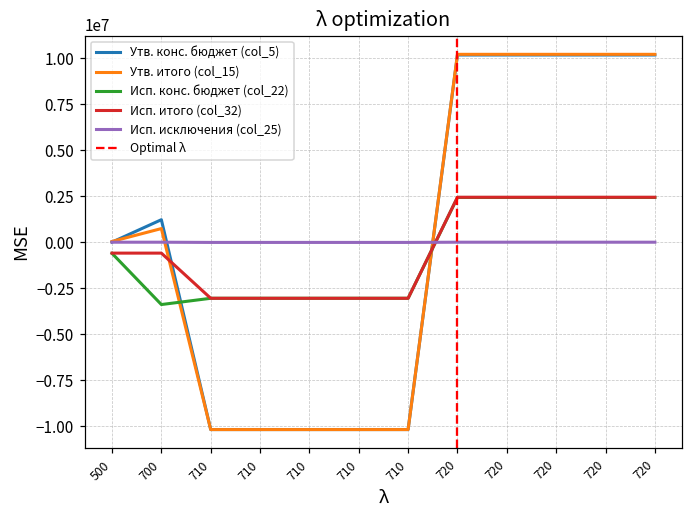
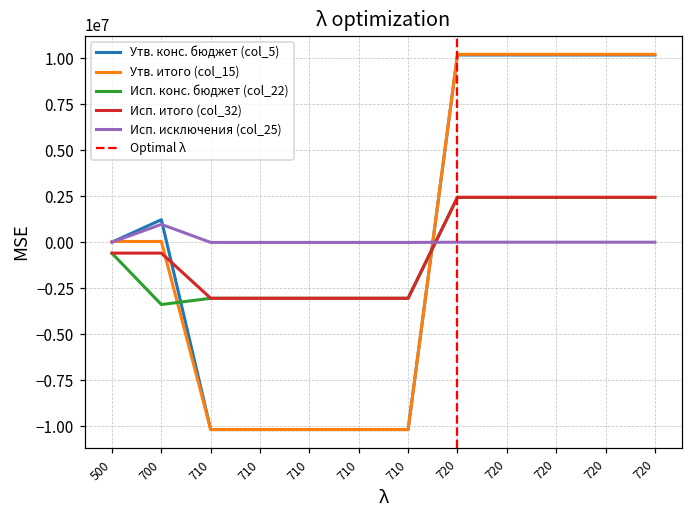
  {
    "Утв. конс. бюджет (col_5)": {
      "700": 1200000
    },
    "Утв. итого (col_15)": {
-     "700": 800000
+     "700": 100000
    },
    "Исп. конс. бюджет (col_22)": {
      "700": -3400000
    },
    "Исп. итого (col_32)": {
      "700": -600000
    },
    "Исп. исключения (col_25)": {
-     "700": 0
+     "700": 1000000
    }
  }
